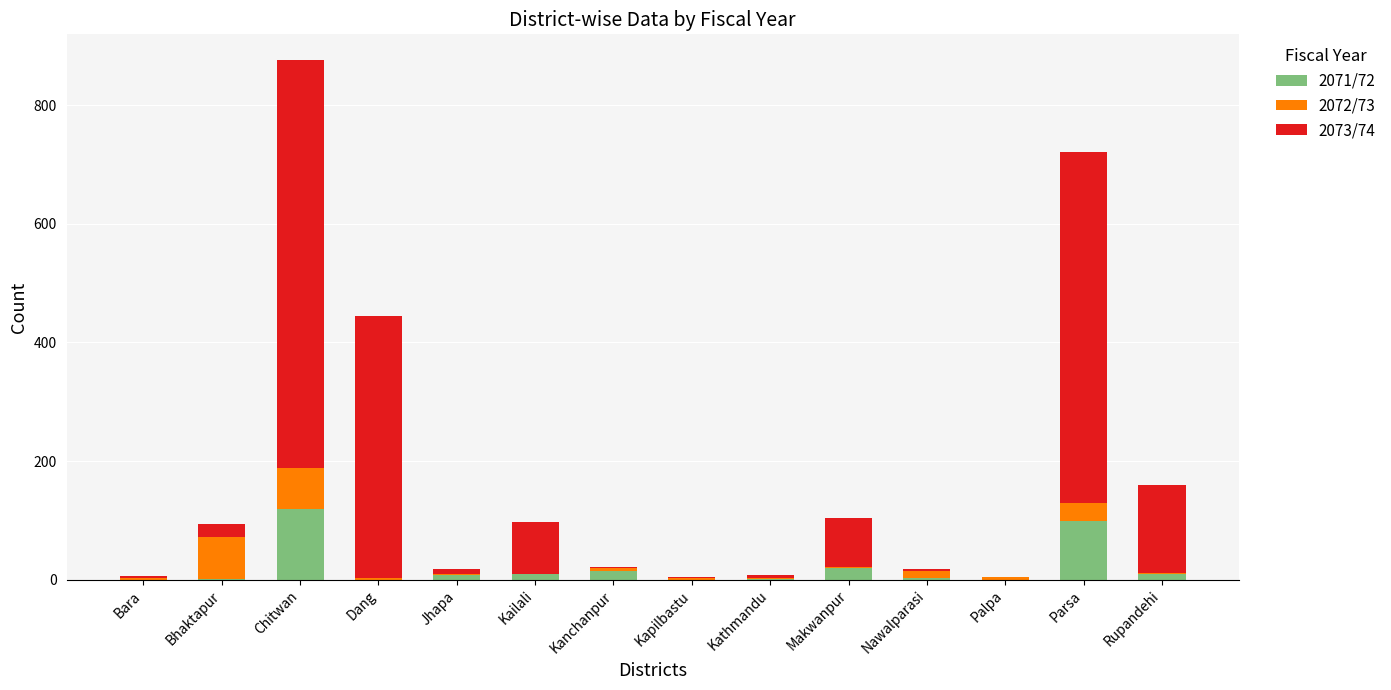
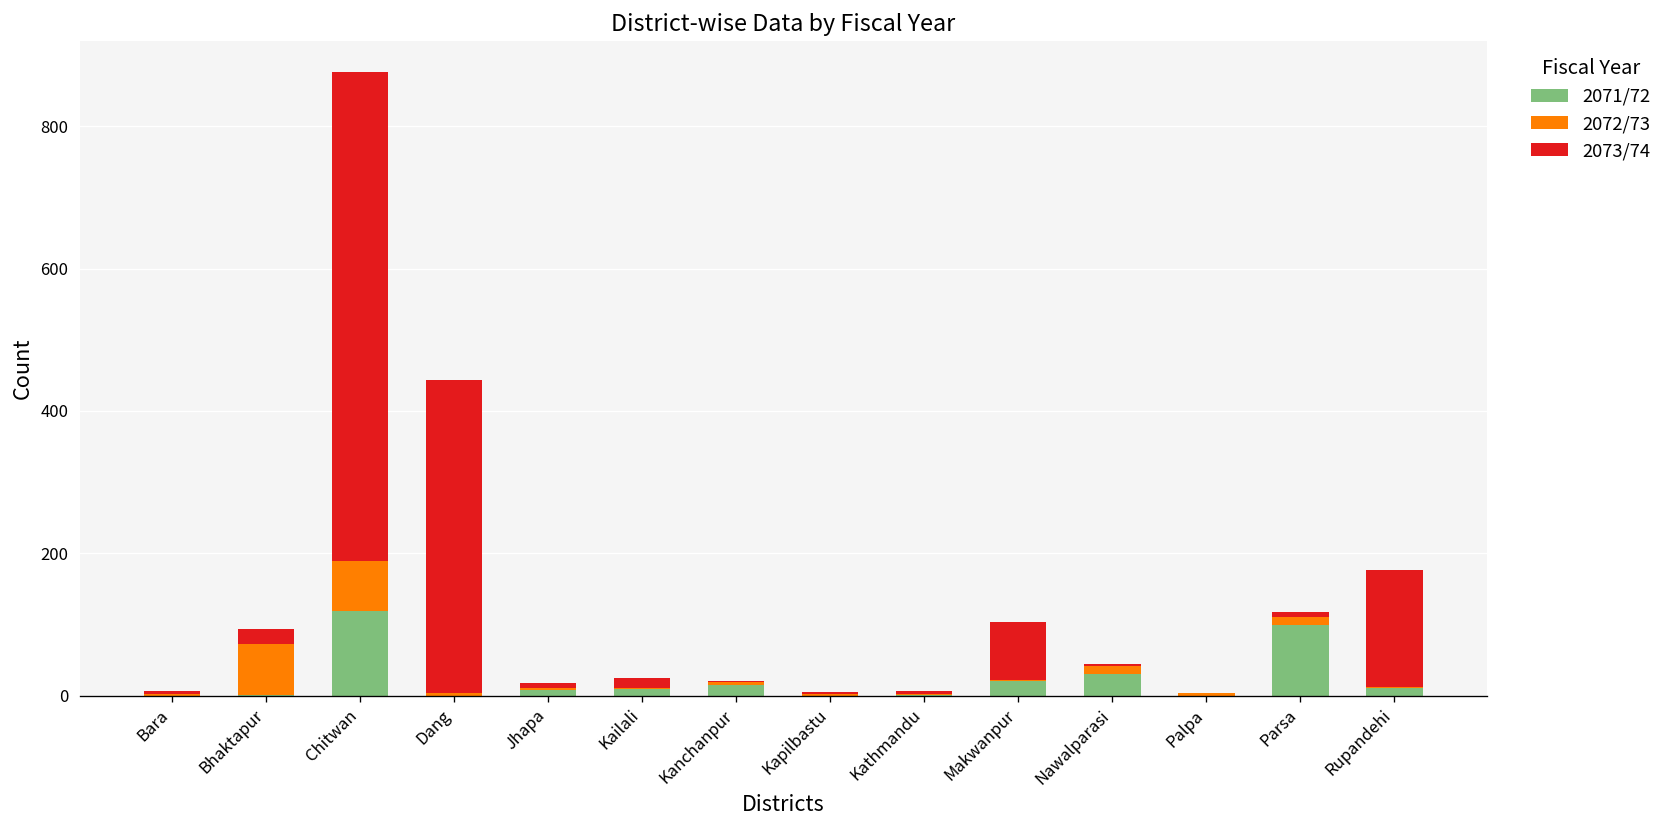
  {
    "2071/72": {
      "Bara": 0,
      "Chitwan": 120,
      "Dang": 0,
      "Jhapa": 10,
      "Kailali": 10,
      "Kanchanpur": 20,
      "Kapilbastu": 0,
      "Makwanpur": 20,
-     "Nawalparasi": 0,
+     "Nawalparasi": 30,
      "Palpa": 0,
      "Parsa": 100,
      "Rupandehi": 10
    },
    "2072/73": {
      "Bhaktapur": 70,
      "Chitwan": 70,
      "Nawalparasi": 10,
-     "Parsa": 30
+     "Parsa": 10
    },
    "2073/74": {
      "Bhaktapur": 20,
      "Chitwan": 690,
      "Dang": 440,
      "Jhapa": 10,
-     "Kailali": 90,
+     "Kailali": 10,
      "Kathmandu": 10,
      "Makwanpur": 80,
      "Palpa": 0,
-     "Parsa": 590,
-     "Rupandehi": 150
+     "Parsa": 10,
+     "Rupandehi": 160
    }
  }
